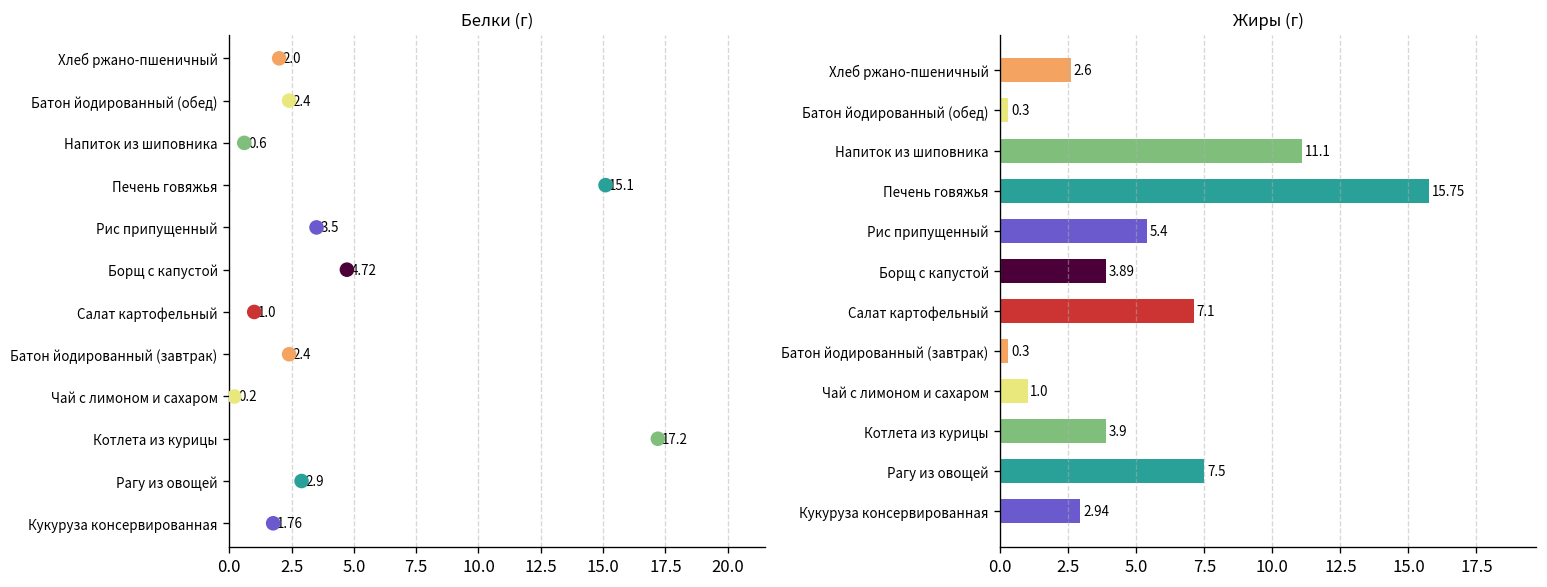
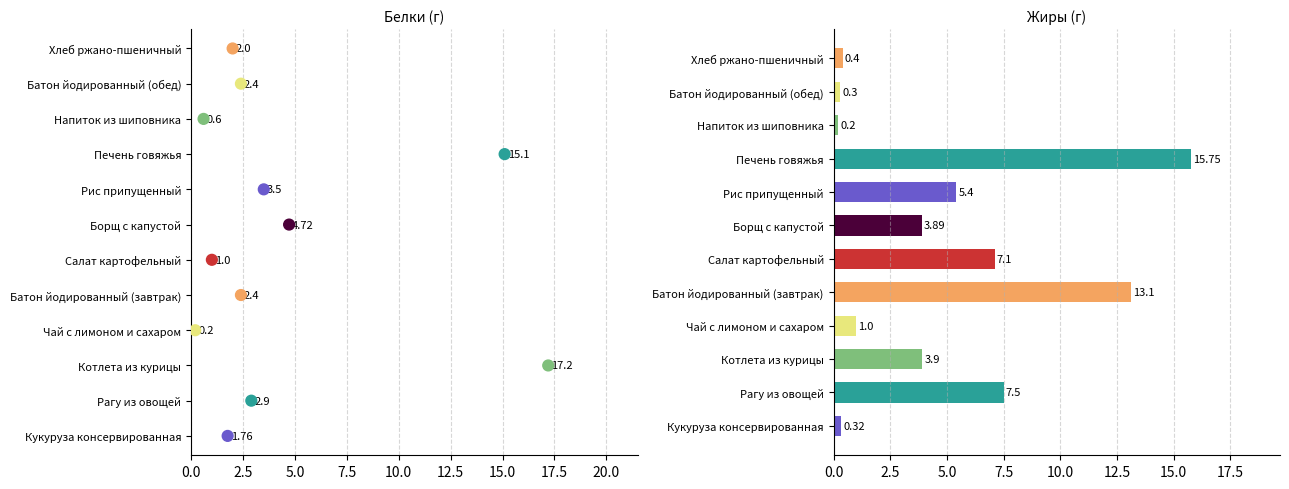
  {
    "Жиры (г)": {
-     "Хлеб ржано-пшеничный": 2.6,
+     "Хлеб ржано-пшеничный": 0.4,
      "Батон йодированный (обед)": 0.3,
-     "Напиток из шиповника": 11.1,
+     "Напиток из шиповника": 0.2,
      "Печень говяжья": 15.75,
      "Рис припущенный": 5.4,
      "Борщ с капустой": 3.89,
      "Салат картофельный": 7.1,
-     "Батон йодированный (завтрак)": 0.3,
+     "Батон йодированный (завтрак)": 13.1,
      "Чай с лимоном и сахаром": 1.0,
      "Котлета из курицы": 3.9,
      "Рагу из овощей": 7.5,
-     "Кукуруза консервированная": 2.94
+     "Кукуруза консервированная": 0.32
    }
  }
